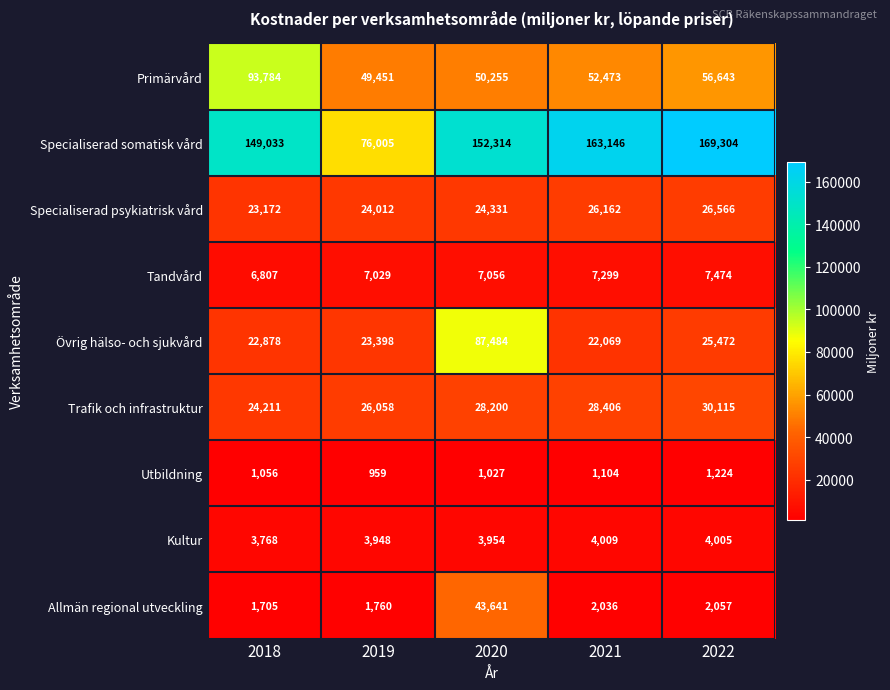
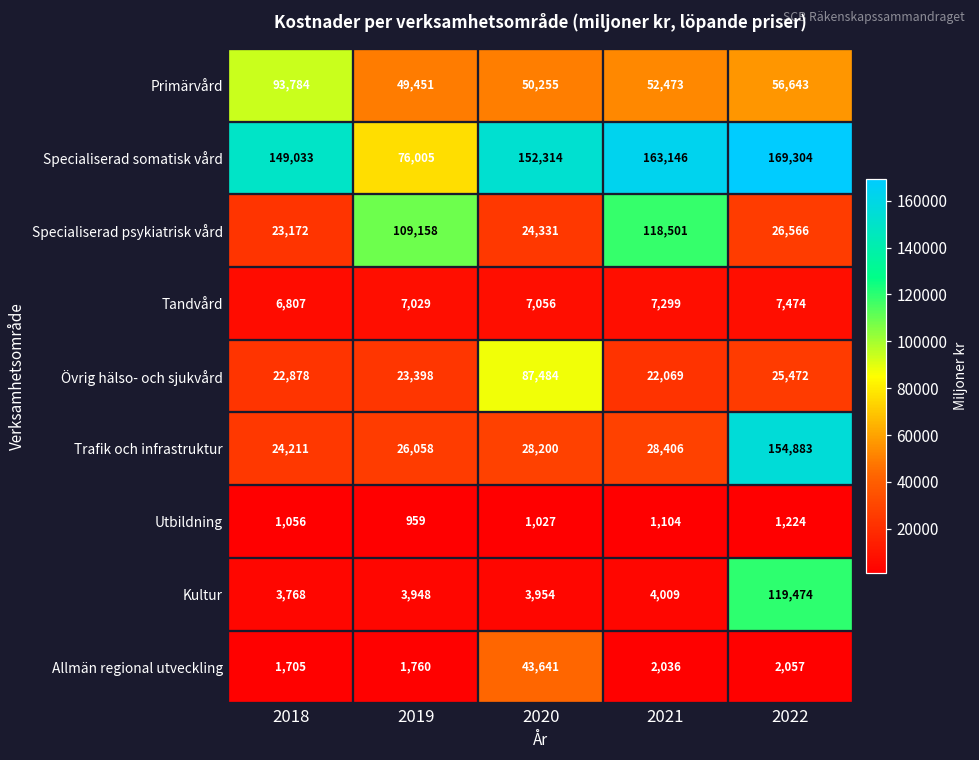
  {
    "Primärvård": {
      "2018": "93,784",
      "2019": "49,451",
      "2020": "50,255",
      "2021": "52,473",
      "2022": "56,643"
    },
    "Specialiserad somatisk vård": {
      "2018": "149,033",
      "2019": "76,005",
      "2020": "152,314",
      "2021": "163,146",
      "2022": "169,304"
    },
    "Specialiserad psykiatrisk vård": {
      "2018": "23,172",
-     "2019": "24,012",
+     "2019": "109,158",
      "2020": "24,331",
-     "2021": "26,162",
+     "2021": "118,501",
      "2022": "26,566"
    },
    "Tandvård": {
      "2018": "6,807",
      "2019": "7,029",
      "2020": "7,056",
      "2021": "7,299",
      "2022": "7,474"
    },
    "Övrig hälso- och sjukvård": {
      "2018": "22,878",
      "2019": "23,398",
      "2020": "87,484",
      "2021": "22,069",
      "2022": "25,472"
    },
    "Trafik och infrastruktur": {
      "2018": "24,211",
      "2019": "26,058",
      "2020": "28,200",
      "2021": "28,406",
-     "2022": "30,115"
+     "2022": "154,883"
    },
    "Utbildning": {
      "2018": "1,056",
      "2019": "959",
      "2020": "1,027",
      "2021": "1,104",
      "2022": "1,224"
    },
    "Kultur": {
      "2018": "3,768",
      "2019": "3,948",
      "2020": "3,954",
      "2021": "4,009",
-     "2022": "4,005"
+     "2022": "119,474"
    },
    "Allmän regional utveckling": {
      "2018": "1,705",
      "2019": "1,760",
      "2020": "43,641",
      "2021": "2,036",
      "2022": "2,057"
    }
  }
